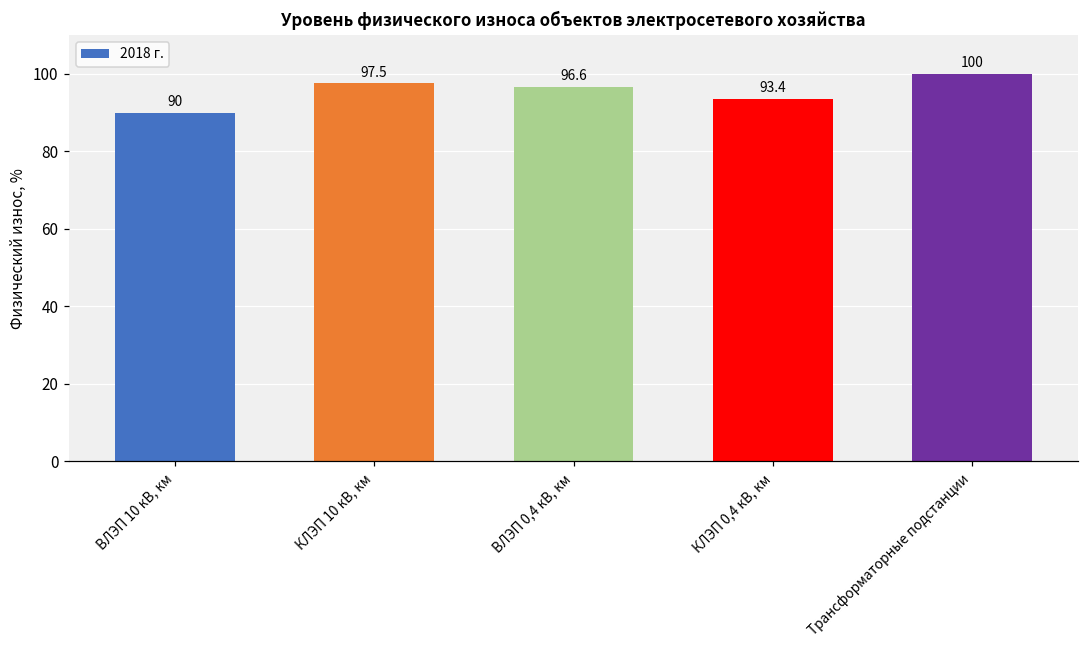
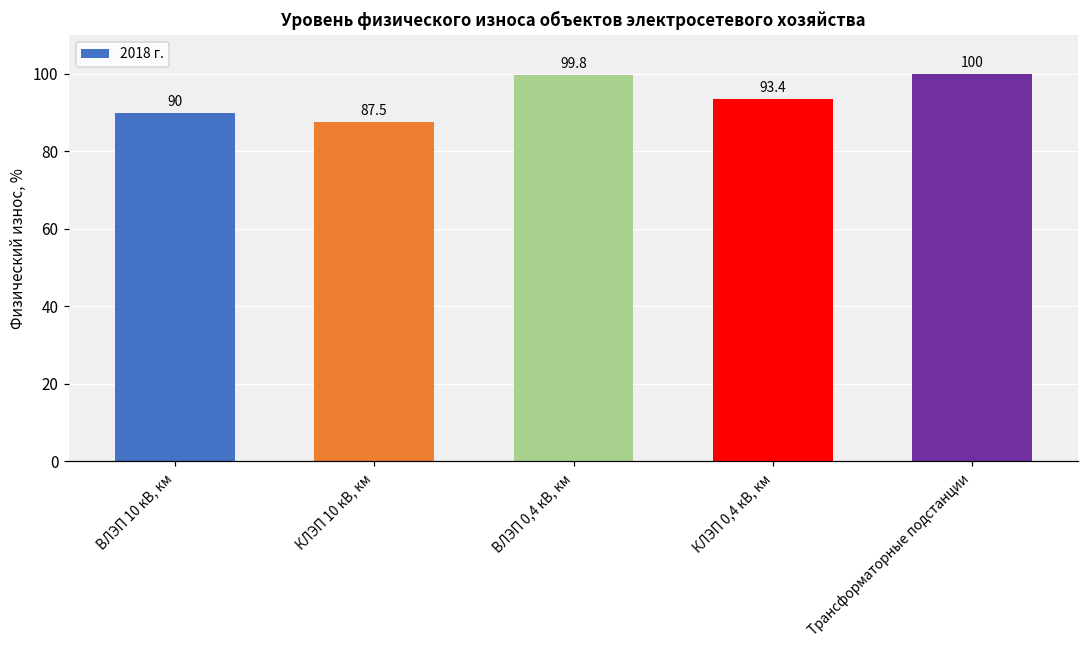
  {
    "ВЛЭП 10 кВ, км": 90,
-   "КЛЭП 10 кВ, км": 97.5,
-   "ВЛЭП 0,4 кВ, км": 96.6,
+   "КЛЭП 10 кВ, км": 87.5,
+   "ВЛЭП 0,4 кВ, км": 99.8,
    "КЛЭП 0,4 кВ, км": 93.4,
    "Трансформаторные подстанции": 100
  }
